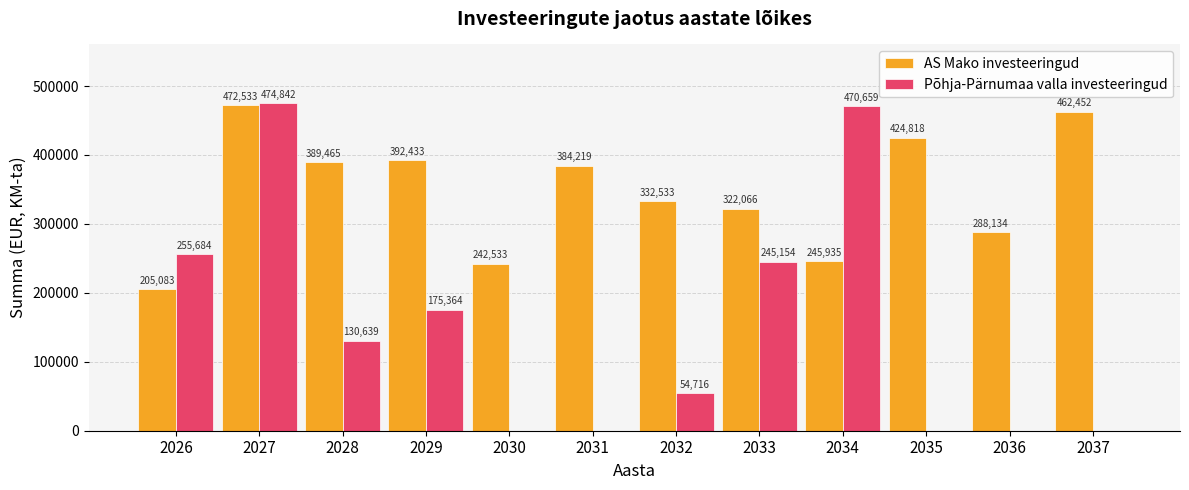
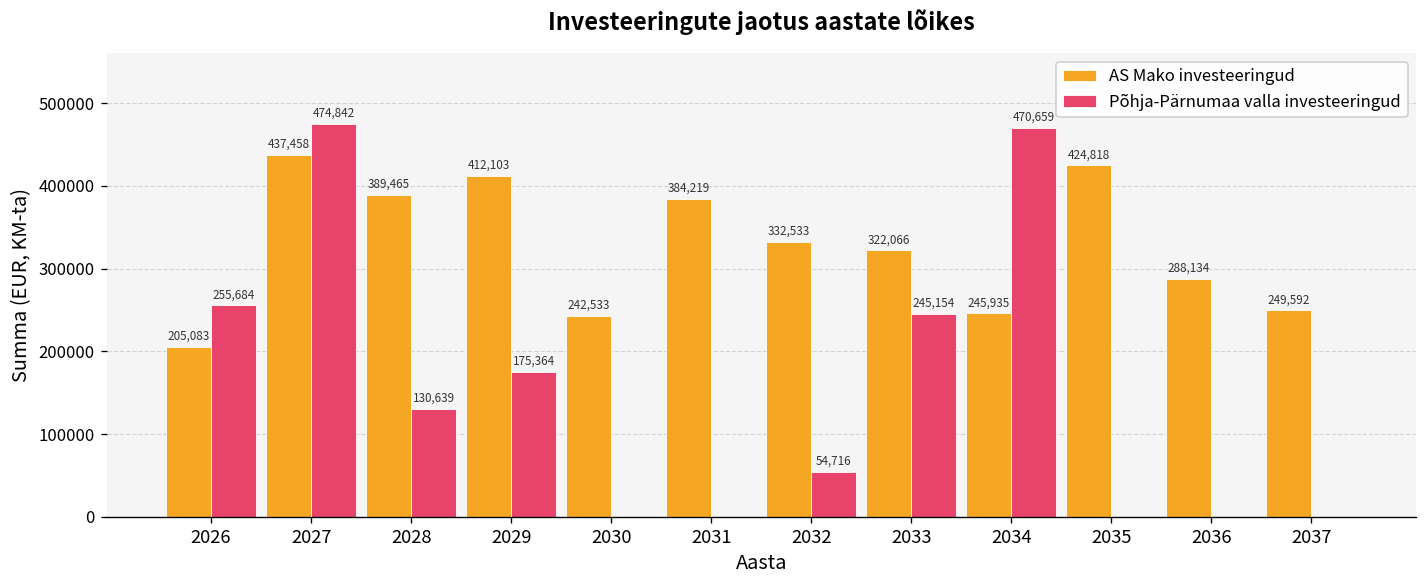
  {
    "AS Mako investeeringud": {
      "2026": "205,083",
-     "2027": "472,533",
+     "2027": "437,458",
      "2028": "389,465",
-     "2029": "392,433",
+     "2029": "412,103",
      "2030": "242,533",
      "2031": "384,219",
      "2032": "332,533",
      "2033": "322,066",
      "2034": "245,935",
      "2035": "424,818",
      "2036": "288,134",
-     "2037": "462,452"
+     "2037": "249,592"
    },
    "Põhja-Pärnumaa valla investeeringud": {
      "2026": "255,684",
      "2027": "474,842",
      "2028": "130,639",
      "2029": "175,364",
      "2032": "54,716",
      "2033": "245,154",
      "2034": "470,659"
    }
  }
